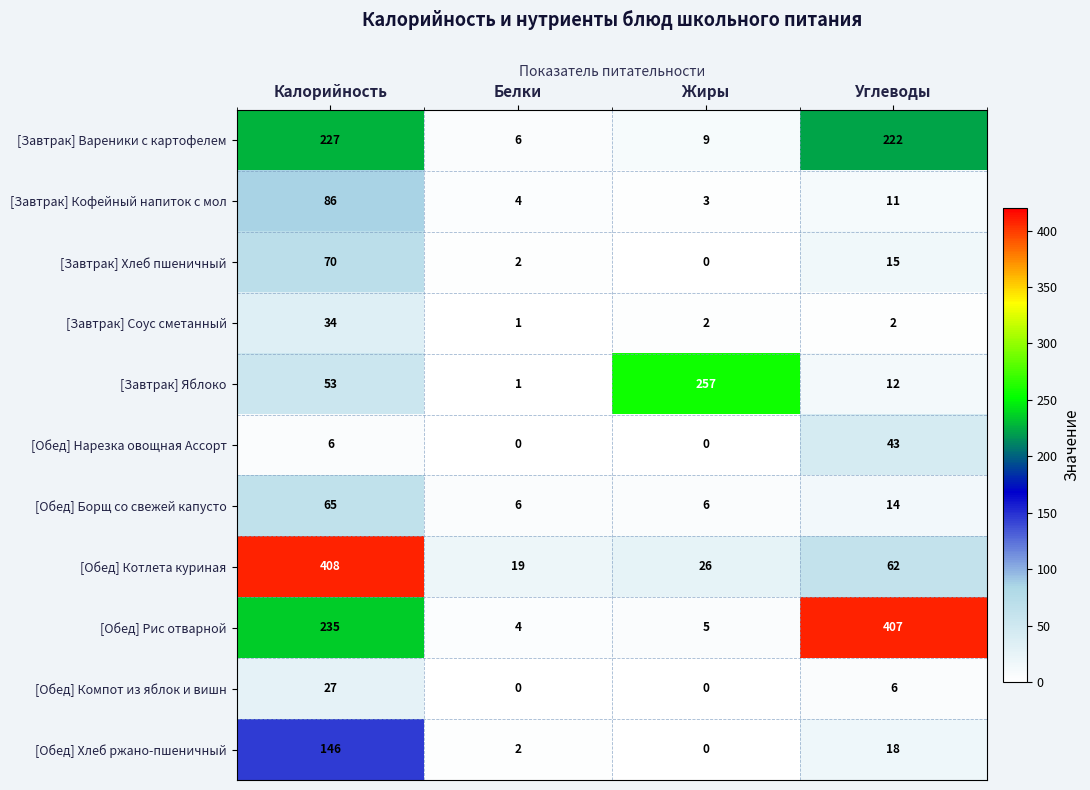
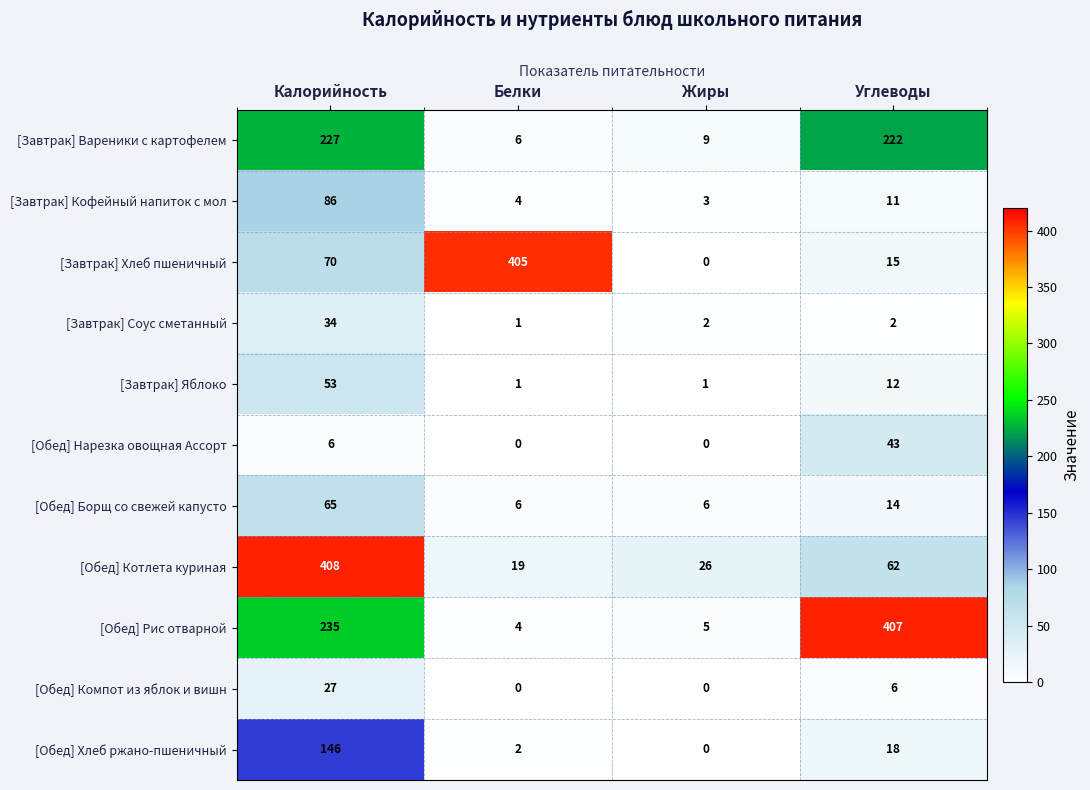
  {
    "[Завтрак] Вареники с картофелем": {
      "Калорийность": 227,
      "Белки": 6,
      "Жиры": 9,
      "Углеводы": 222
    },
    "[Завтрак] Кофейный напиток с мол": {
      "Калорийность": 86,
      "Белки": 4,
      "Жиры": 3,
      "Углеводы": 11
    },
    "[Завтрак] Хлеб пшеничный": {
      "Калорийность": 70,
-     "Белки": 2,
+     "Белки": 405,
      "Жиры": 0,
      "Углеводы": 15
    },
    "[Завтрак] Соус сметанный": {
      "Калорийность": 34,
      "Белки": 1,
      "Жиры": 2,
      "Углеводы": 2
    },
    "[Завтрак] Яблоко": {
      "Калорийность": 53,
      "Белки": 1,
-     "Жиры": 257,
+     "Жиры": 1,
      "Углеводы": 12
    },
    "[Обед] Нарезка овощная Ассорт": {
      "Калорийность": 6,
      "Белки": 0,
      "Жиры": 0,
      "Углеводы": 43
    },
    "[Обед] Борщ со свежей капусто": {
      "Калорийность": 65,
      "Белки": 6,
      "Жиры": 6,
      "Углеводы": 14
    },
    "[Обед] Котлета куриная": {
      "Калорийность": 408,
      "Белки": 19,
      "Жиры": 26,
      "Углеводы": 62
    },
    "[Обед] Рис отварной": {
      "Калорийность": 235,
      "Белки": 4,
      "Жиры": 5,
      "Углеводы": 407
    },
    "[Обед] Компот из яблок и вишн": {
      "Калорийность": 27,
      "Белки": 0,
      "Жиры": 0,
      "Углеводы": 6
    },
    "[Обед] Хлеб ржано-пшеничный": {
      "Калорийность": 146,
      "Белки": 2,
      "Жиры": 0,
      "Углеводы": 18
    }
  }
